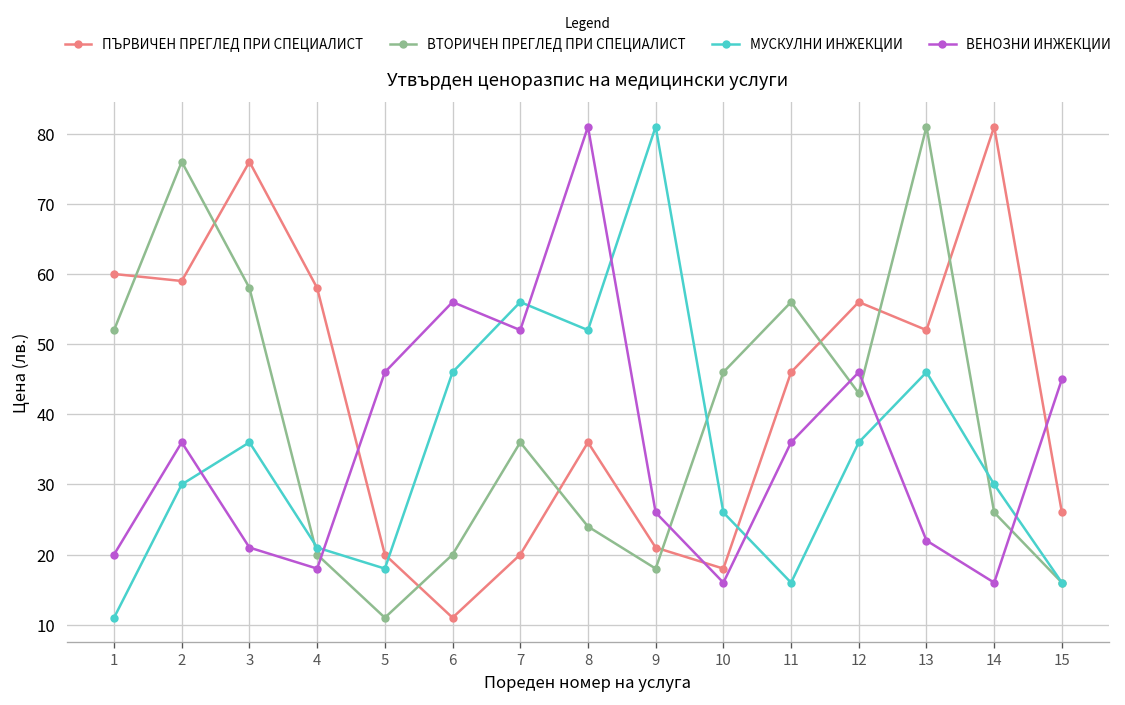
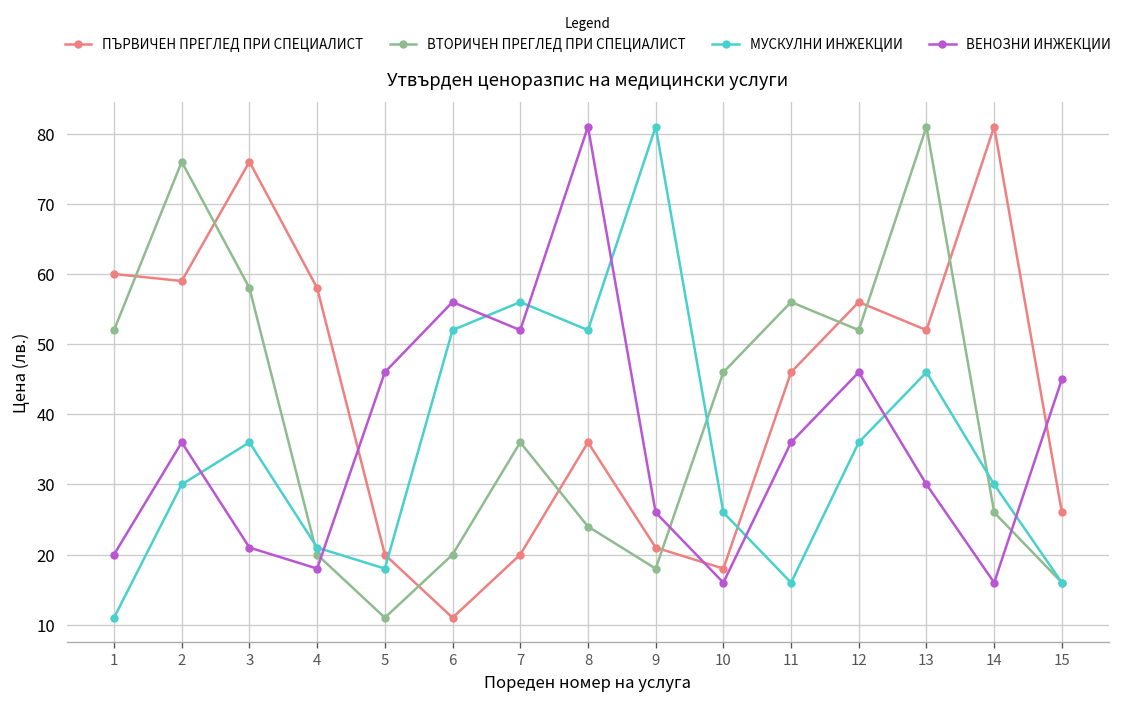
  {
    "ПЪРВИЧЕН ПРЕГЛЕД ПРИ СПЕЦИАЛИСТ": {
      "1": 60,
      "2": 59,
      "3": 76,
      "4": 58,
      "5": 20,
      "6": 11,
      "7": 20,
      "8": 36,
      "9": 21,
      "10": 18,
      "11": 46,
      "12": 56,
      "13": 52,
      "14": 81,
      "15": 26
    },
    "ВТОРИЧЕН ПРЕГЛЕД ПРИ СПЕЦИАЛИСТ": {
      "1": 52,
      "2": 76,
      "3": 58,
      "4": 20,
      "5": 11,
      "6": 20,
      "7": 36,
      "8": 24,
      "9": 18,
      "10": 46,
      "11": 56,
-     "12": 43,
+     "12": 52,
      "13": 81,
      "14": 26
    },
    "МУСКУЛНИ ИНЖЕКЦИИ": {
      "1": 11,
      "2": 30,
      "3": 36,
      "4": 21,
      "5": 18,
-     "6": 46,
+     "6": 52,
      "7": 56,
      "8": 52,
      "9": 81,
      "10": 26,
      "11": 16,
      "12": 36,
      "13": 46,
      "14": 30
    },
    "ВЕНОЗНИ ИНЖЕКЦИИ": {
      "1": 20,
      "2": 36,
      "3": 21,
      "4": 18,
      "5": 46,
      "6": 56,
      "7": 52,
      "8": 81,
      "9": 26,
      "10": 16,
      "11": 36,
      "12": 46,
-     "13": 22,
+     "13": 30,
      "14": 16,
      "15": 45
    }
  }
